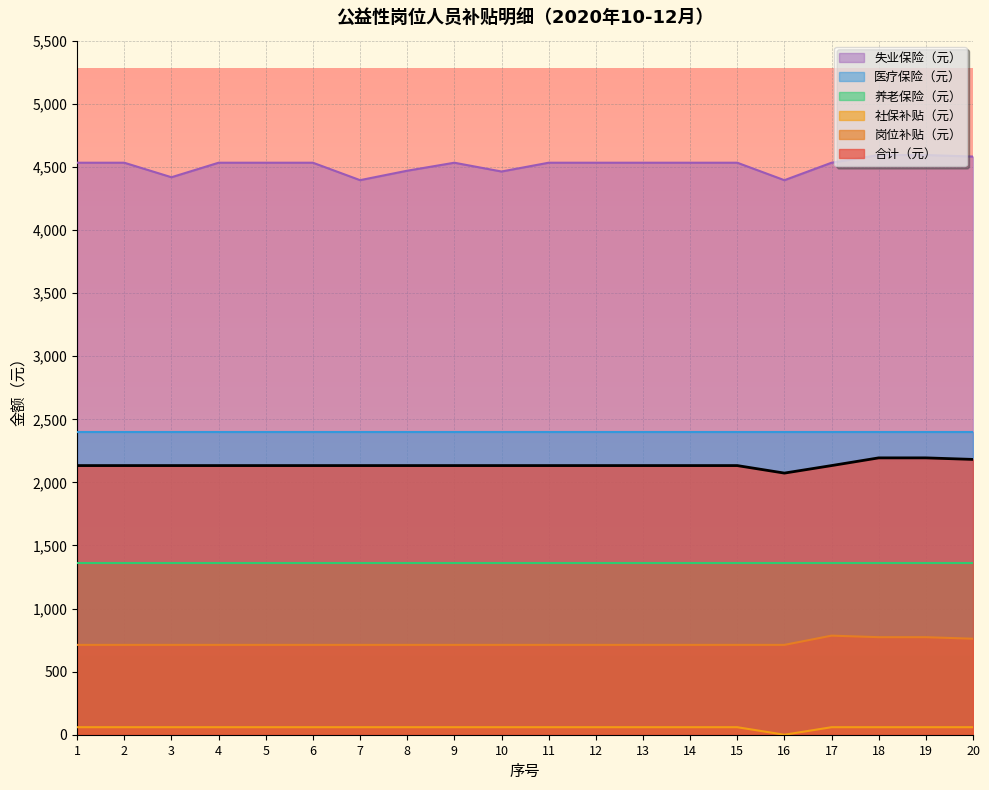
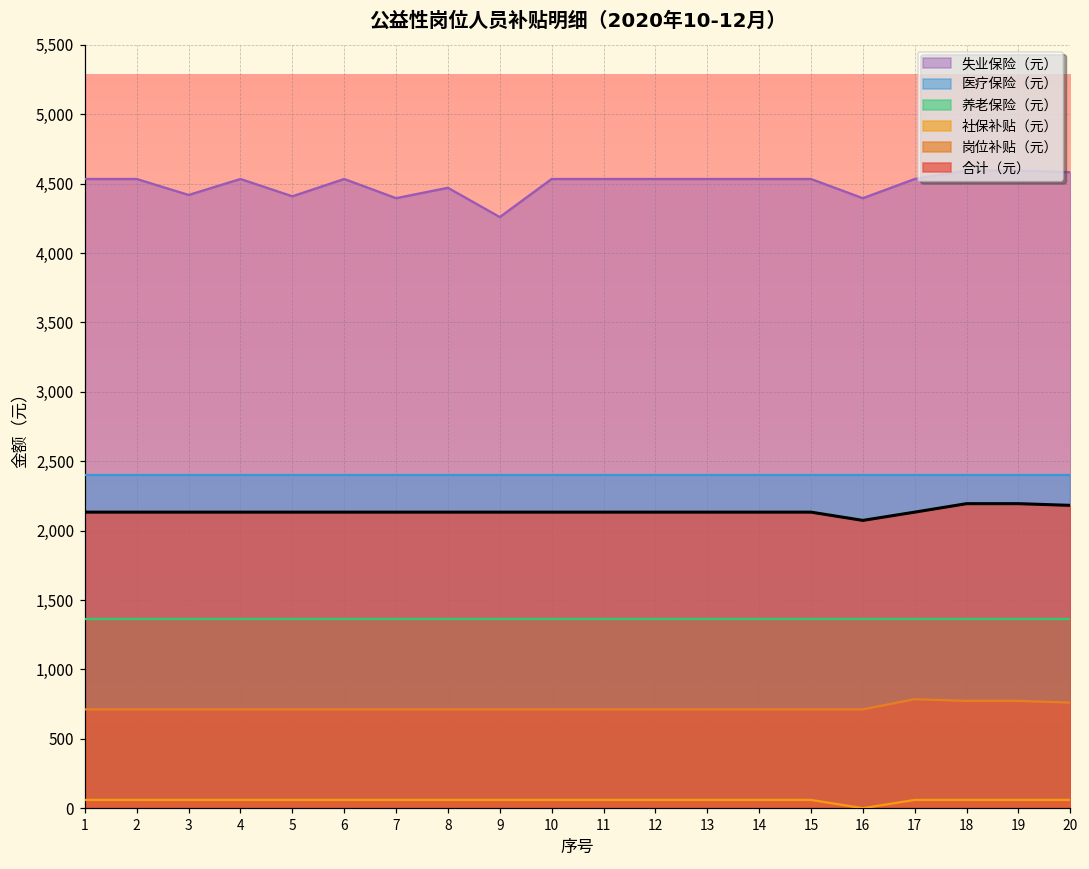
  {
    "失业保险（元）": {
      "1": "4,530",
      "2": "4,530",
      "3": "4,420",
      "4": "4,530",
-     "5": "4,530",
+     "5": "4,410",
      "6": "4,530",
      "7": "4,390",
      "8": "4,470",
-     "9": "4,530",
-     "10": "4,460",
+     "9": "4,260",
+     "10": "4,530",
      "11": "4,530",
      "12": "4,530",
      "13": "4,530",
      "14": "4,530",
      "15": "4,530",
      "16": "4,390",
      "17": "4,530",
      "20": "4,580"
    },
    "医疗保险（元）": {
      "1": "2,400",
      "2": "2,400",
      "3": "2,400",
      "4": "2,400",
      "5": "2,400",
      "6": "2,400",
      "7": "2,400",
      "8": "2,400",
      "9": "2,400",
      "10": "2,400",
      "11": "2,400",
      "12": "2,400",
      "13": "2,400",
      "14": "2,400",
      "15": "2,400",
      "16": "2,400",
      "17": "2,400",
      "18": "2,400",
      "19": "2,400",
      "20": "2,400"
    },
    "养老保险（元）": {
      "1": "1,360",
      "2": "1,360",
      "3": "1,360",
      "4": "1,360",
      "5": "1,360",
      "6": "1,360",
      "7": "1,360",
      "8": "1,360",
      "9": "1,360",
      "10": "1,360",
      "11": "1,360",
      "12": "1,360",
      "13": "1,360",
      "14": "1,360",
      "15": "1,360",
      "16": "1,360",
      "17": "1,360",
      "18": "1,360",
      "19": "1,360",
      "20": "1,360"
    }
  }
